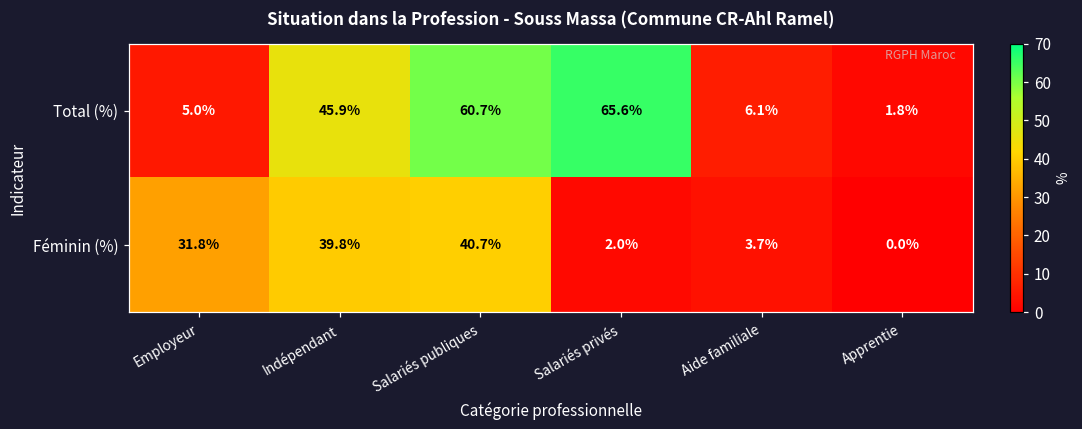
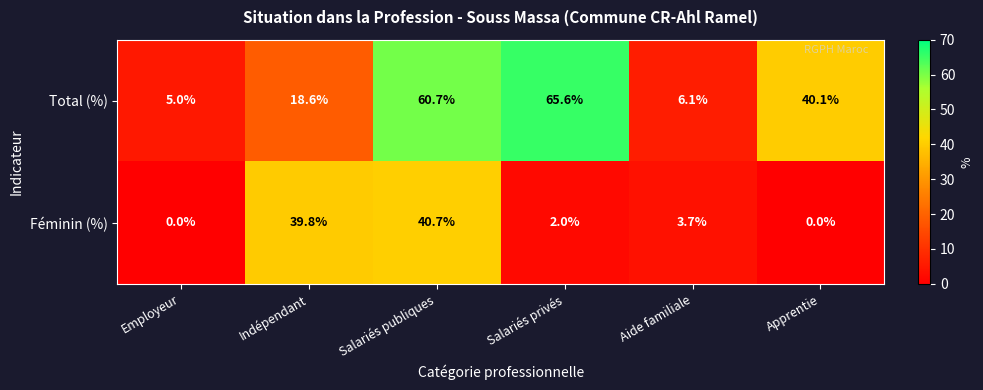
  {
    "Total (%)": {
      "Employeur": "5.0%",
-     "Indépendant": "45.9%",
+     "Indépendant": "18.6%",
      "Salariés publiques": "60.7%",
      "Salariés privés": "65.6%",
      "Aide familiale": "6.1%",
-     "Apprentie": "1.8%"
+     "Apprentie": "40.1%"
    },
    "Féminin (%)": {
-     "Employeur": "31.8%",
+     "Employeur": "0.0%",
      "Indépendant": "39.8%",
      "Salariés publiques": "40.7%",
      "Salariés privés": "2.0%",
      "Aide familiale": "3.7%",
      "Apprentie": "0.0%"
    }
  }
